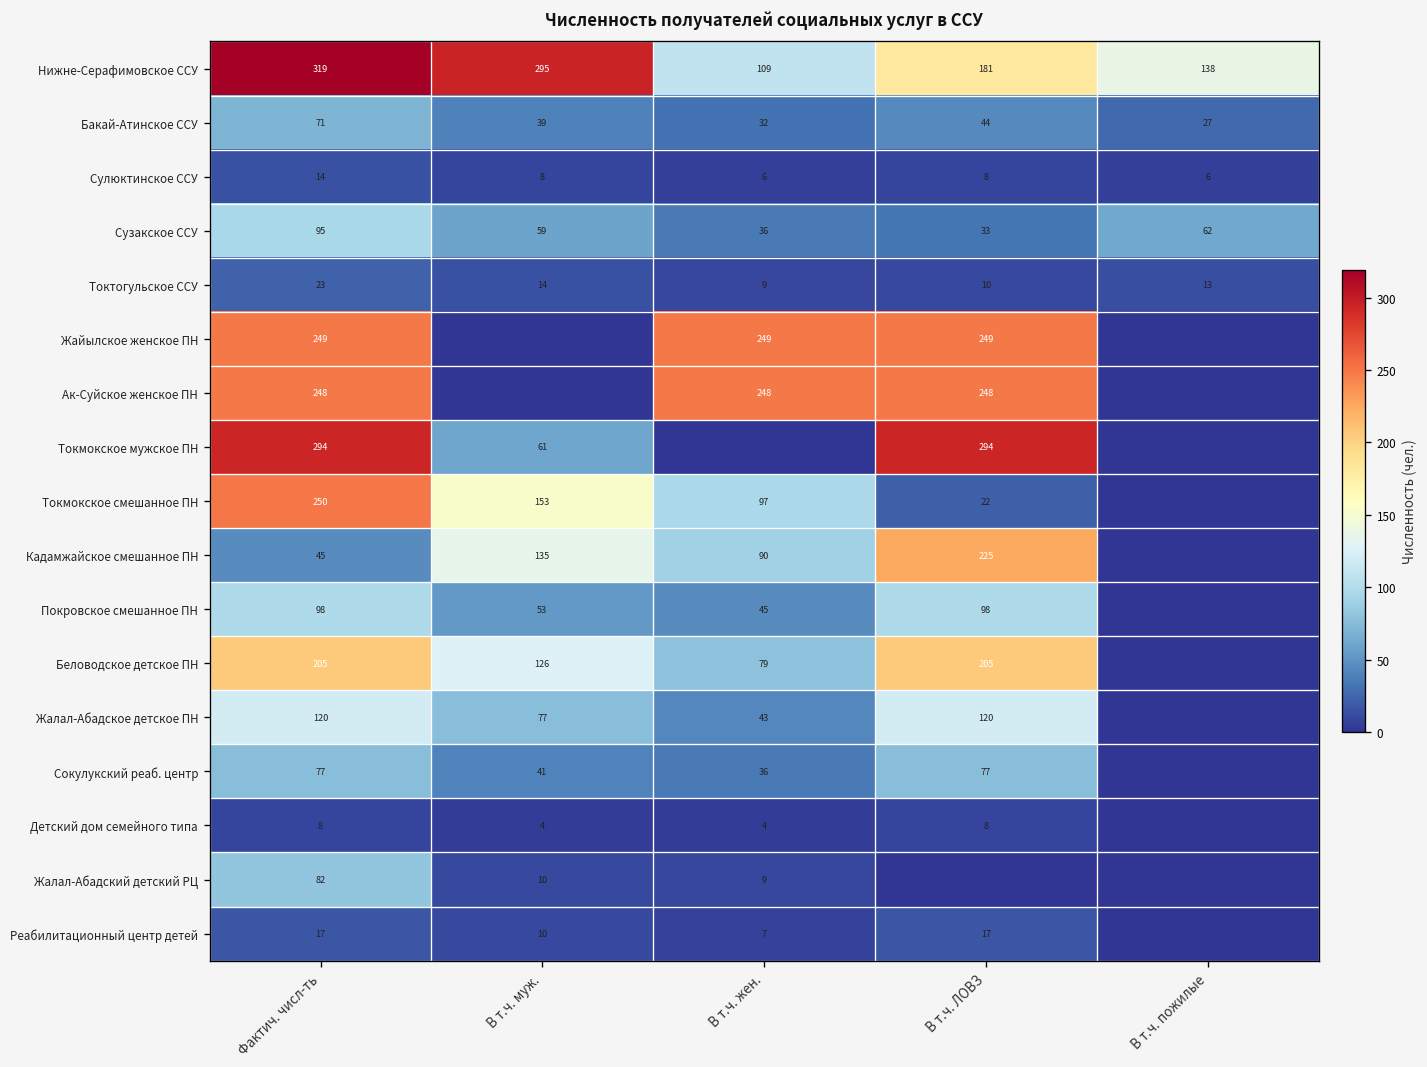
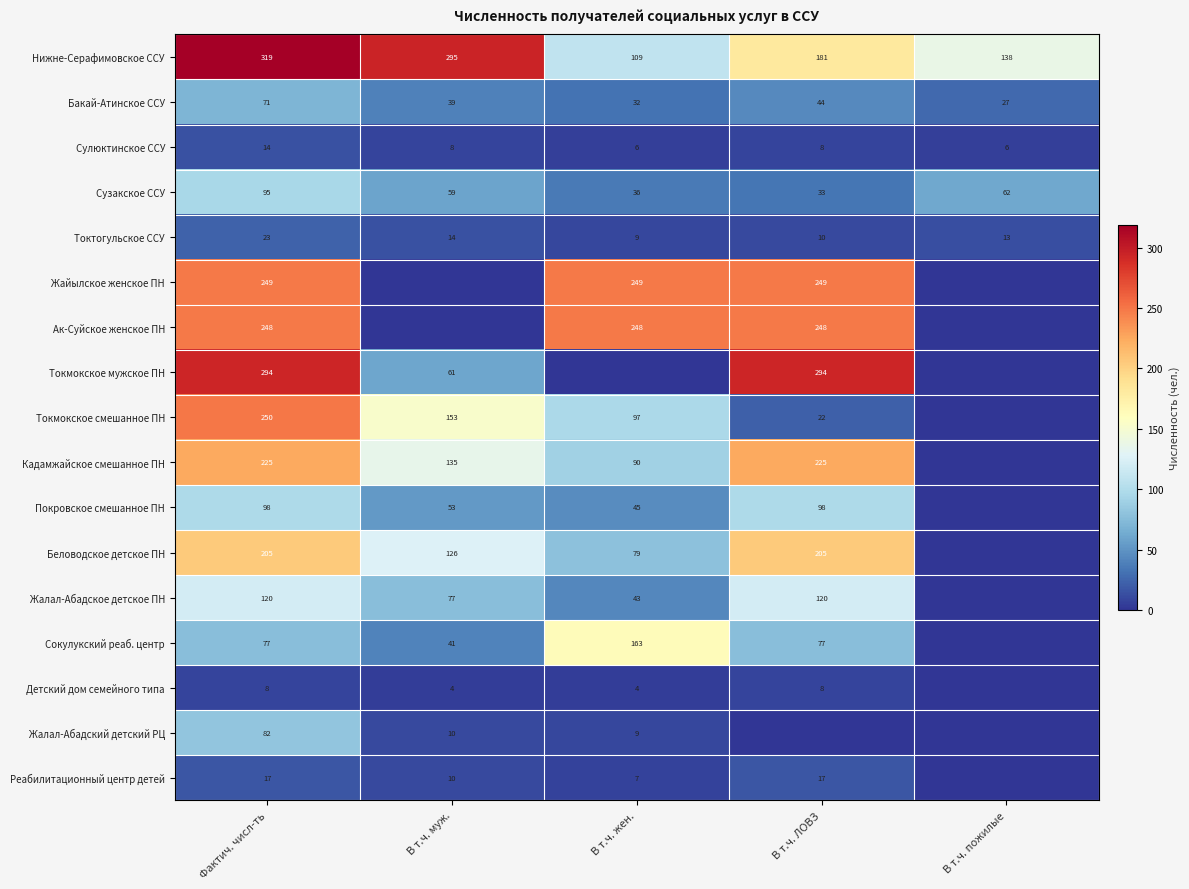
  {
    "Нижне-Серафимовское ССУ": {
      "Фактич. числ-ть": 319,
      "В т.ч. муж.": 295,
      "В т.ч. жен.": 109,
      "В т.ч. ЛОВЗ": 181,
      "В т.ч. пожилые": 138
    },
    "Бакай-Атинское ССУ": {
      "Фактич. числ-ть": 71,
      "В т.ч. муж.": 39,
      "В т.ч. жен.": 32,
      "В т.ч. ЛОВЗ": 44,
      "В т.ч. пожилые": 27
    },
    "Сулюктинское ССУ": {
      "Фактич. числ-ть": 14,
      "В т.ч. муж.": 8,
      "В т.ч. жен.": 6,
      "В т.ч. ЛОВЗ": 8,
      "В т.ч. пожилые": 6
    },
    "Сузакское ССУ": {
      "Фактич. числ-ть": 95,
      "В т.ч. муж.": 59,
      "В т.ч. жен.": 36,
      "В т.ч. ЛОВЗ": 33,
      "В т.ч. пожилые": 62
    },
    "Токтогульское ССУ": {
      "Фактич. числ-ть": 23,
      "В т.ч. муж.": 14,
      "В т.ч. жен.": 9,
      "В т.ч. ЛОВЗ": 10,
      "В т.ч. пожилые": 13
    },
    "Жайылское женское ПН": {
      "Фактич. числ-ть": 249,
      "В т.ч. жен.": 249,
      "В т.ч. ЛОВЗ": 249
    },
    "Ак-Суйское женское ПН": {
      "Фактич. числ-ть": 248,
      "В т.ч. жен.": 248,
      "В т.ч. ЛОВЗ": 248
    },
    "Токмокское мужское ПН": {
      "Фактич. числ-ть": 294,
      "В т.ч. муж.": 61,
      "В т.ч. ЛОВЗ": 294
    },
    "Токмокское смешанное ПН": {
      "Фактич. числ-ть": 250,
      "В т.ч. муж.": 153,
      "В т.ч. жен.": 97,
      "В т.ч. ЛОВЗ": 22
    },
    "Кадамжайское смешанное ПН": {
-     "Фактич. числ-ть": 45,
+     "Фактич. числ-ть": 225,
      "В т.ч. муж.": 135,
      "В т.ч. жен.": 90,
      "В т.ч. ЛОВЗ": 225
    },
    "Покровское смешанное ПН": {
      "Фактич. числ-ть": 98,
      "В т.ч. муж.": 53,
      "В т.ч. жен.": 45,
      "В т.ч. ЛОВЗ": 98
    },
    "Беловодское детское ПН": {
      "Фактич. числ-ть": 205,
      "В т.ч. муж.": 126,
      "В т.ч. жен.": 79,
      "В т.ч. ЛОВЗ": 205
    },
    "Жалал-Абадское детское ПН": {
      "Фактич. числ-ть": 120,
      "В т.ч. муж.": 77,
      "В т.ч. жен.": 43,
      "В т.ч. ЛОВЗ": 120
    },
    "Сокулукский реаб. центр": {
      "Фактич. числ-ть": 77,
      "В т.ч. муж.": 41,
-     "В т.ч. жен.": 36,
+     "В т.ч. жен.": 163,
      "В т.ч. ЛОВЗ": 77
    },
    "Детский дом семейного типа": {
      "Фактич. числ-ть": 8,
      "В т.ч. муж.": 4,
      "В т.ч. жен.": 4,
      "В т.ч. ЛОВЗ": 8
    },
    "Жалал-Абадский детский РЦ": {
      "Фактич. числ-ть": 82,
      "В т.ч. муж.": 10,
      "В т.ч. жен.": 9
    },
    "Реабилитационный центр детей": {
      "Фактич. числ-ть": 17,
      "В т.ч. муж.": 10,
      "В т.ч. жен.": 7,
      "В т.ч. ЛОВЗ": 17
    }
  }
